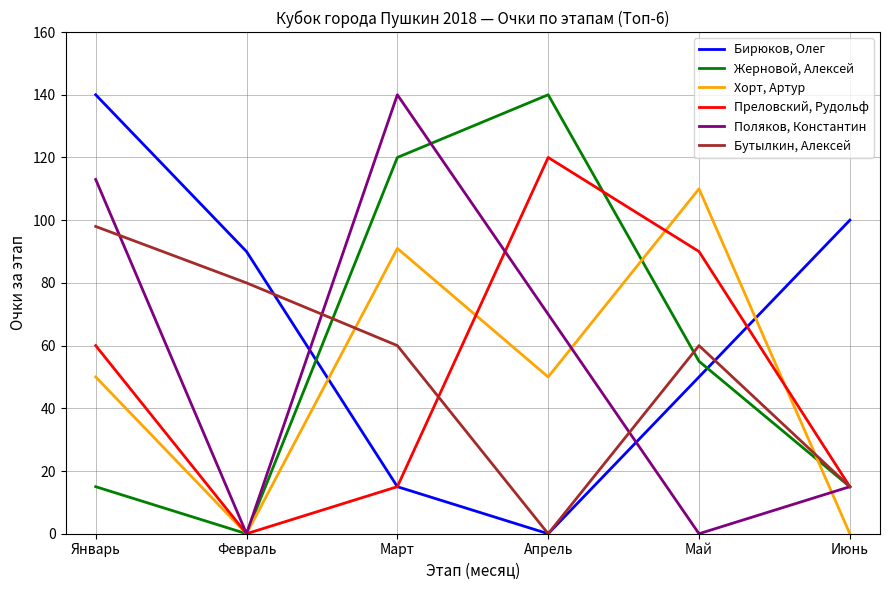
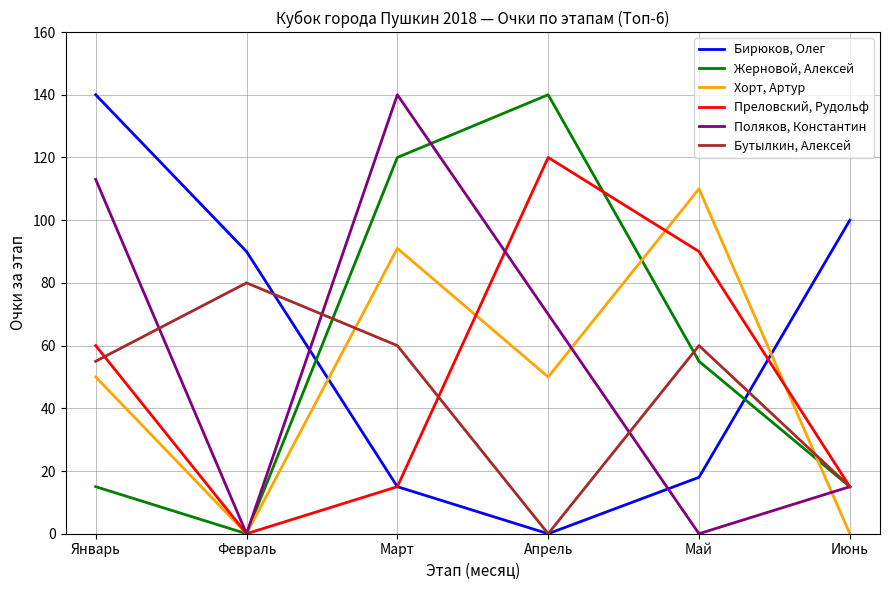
  {
    "Бирюков, Олег": {
      "Январь": 140,
      "Февраль": 90,
-     "Май": 50,
+     "Май": 18,
      "Июнь": 100
    },
    "Жерновой, Алексей": {
      "Январь": 15,
      "Март": 120,
      "Апрель": 140,
      "Май": 55
    },
    "Хорт, Артур": {
      "Январь": 50,
      "Март": 91,
      "Апрель": 50,
      "Май": 110,
      "Июнь": 0
    },
    "Преловский, Рудольф": {
      "Январь": 60,
      "Апрель": 120,
      "Май": 90
    },
    "Поляков, Константин": {
      "Январь": 113,
      "Март": 140,
      "Апрель": 70,
      "Май": 0
    },
    "Бутылкин, Алексей": {
-     "Январь": 98,
+     "Январь": 55,
      "Февраль": 80,
      "Март": 60,
      "Май": 60
    }
  }
